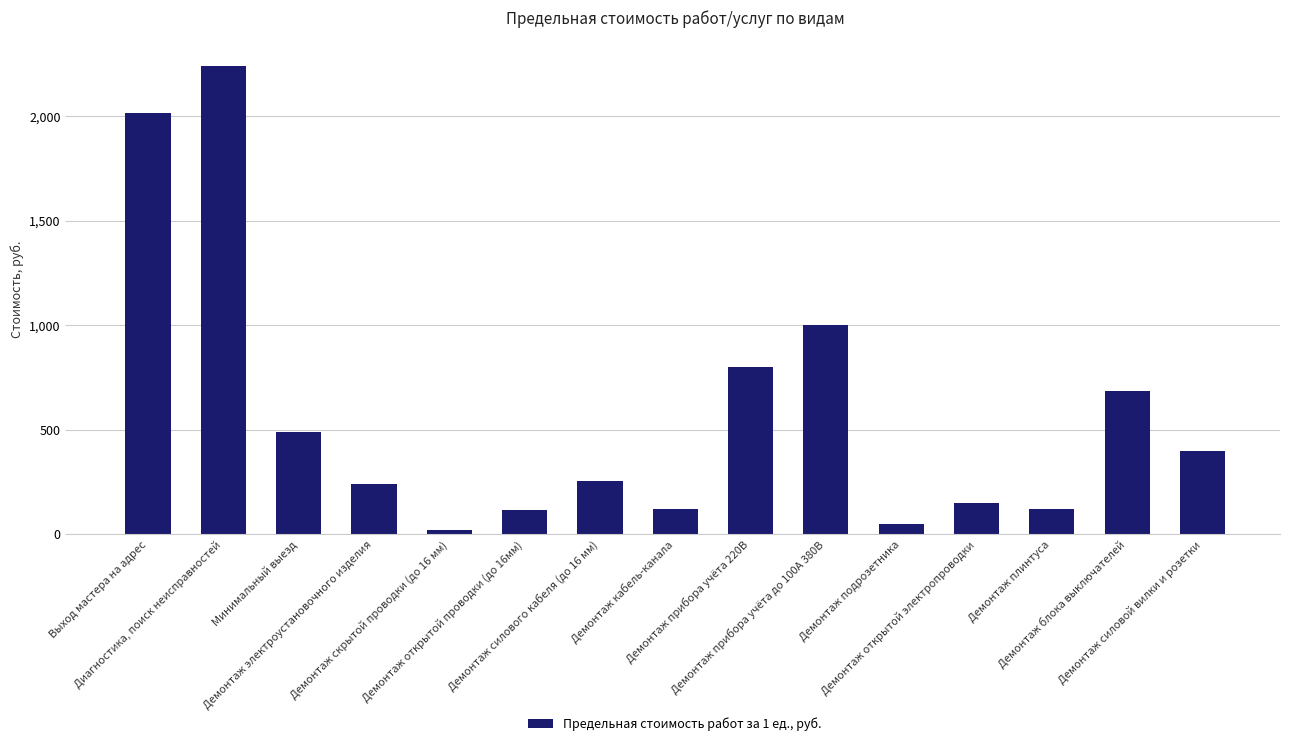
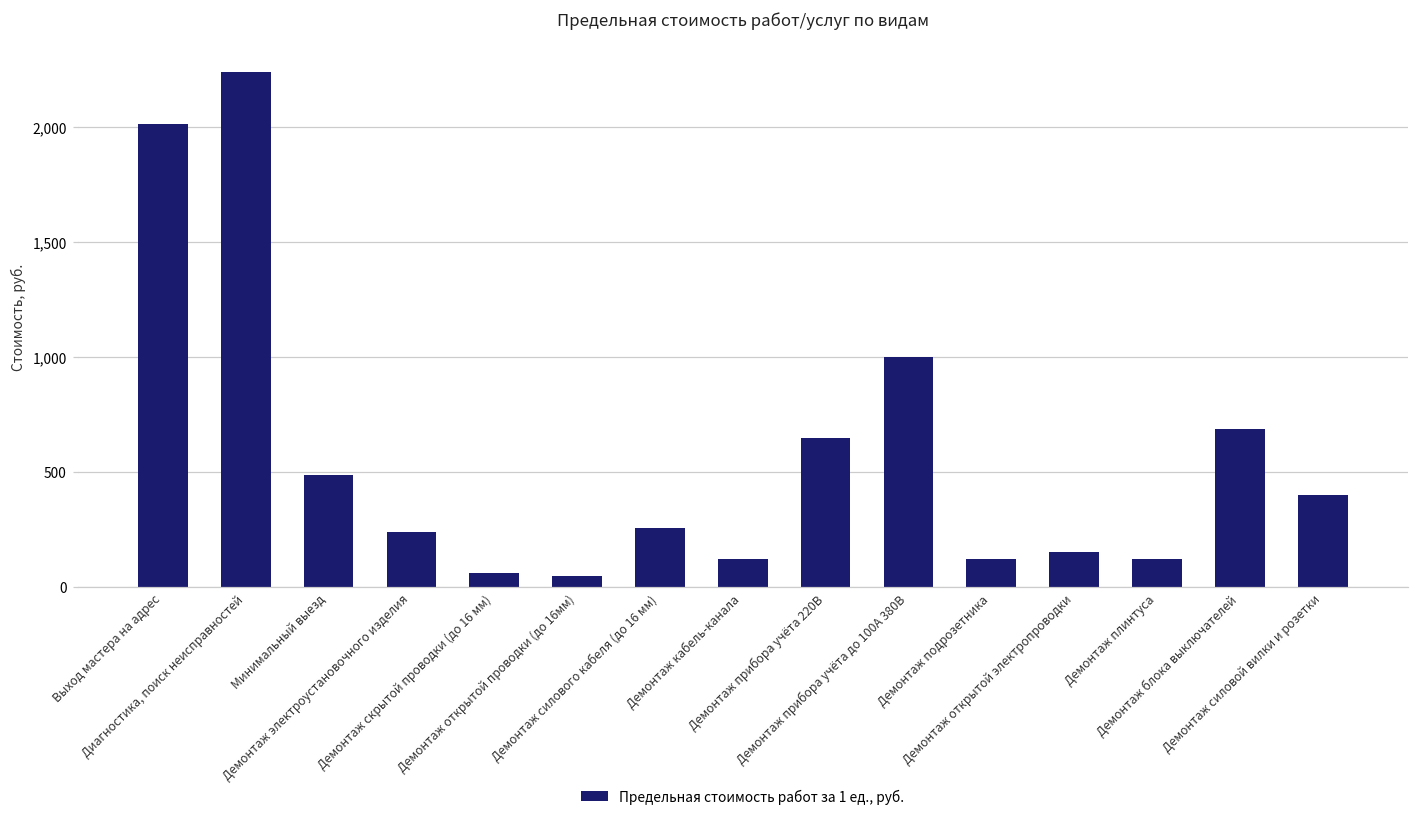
  {
    "Выход мастера на адрес": "2,010",
    "Диагностика, поиск неисправностей": "2,240",
    "Минимальный выезд": "490",
    "Демонтаж электроустановочного изделия": "240",
-   "Демонтаж скрытой проводки (до 16 мм)": "20",
-   "Демонтаж открытой проводки (до 16мм)": "110",
+   "Демонтаж скрытой проводки (до 16 мм)": "60",
+   "Демонтаж открытой проводки (до 16мм)": "50",
    "Демонтаж силового кабеля (до 16 мм)": "250",
    "Демонтаж кабель-канала": "120",
-   "Демонтаж прибора учёта 220В": "800",
+   "Демонтаж прибора учёта 220В": "650",
    "Демонтаж прибора учёта до 100А 380В": "1,000",
-   "Демонтаж подрозетника": "50",
+   "Демонтаж подрозетника": "120",
    "Демонтаж открытой электропроводки": "150",
    "Демонтаж плинтуса": "120",
    "Демонтаж блока выключателей": "690",
    "Демонтаж силовой вилки и розетки": "400"
  }
